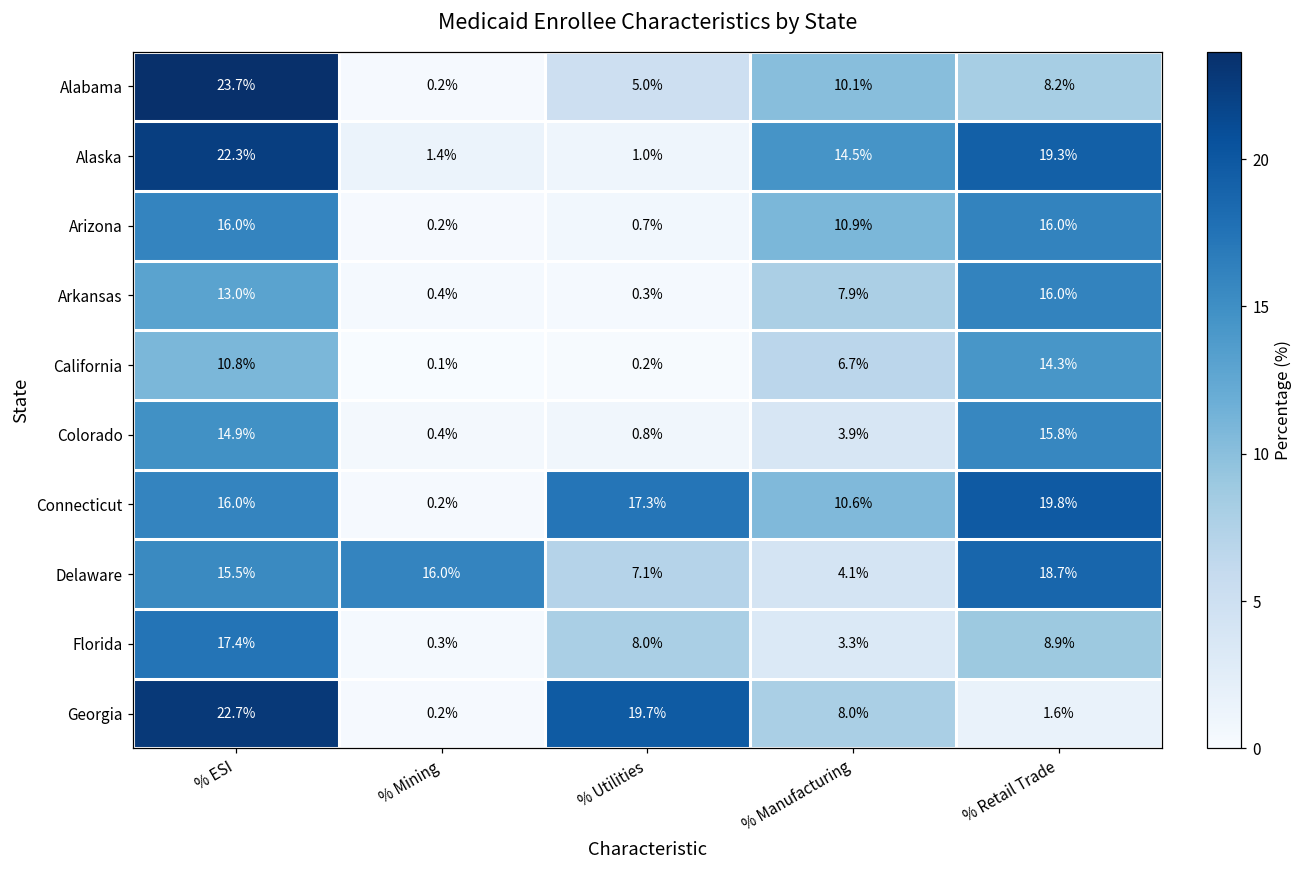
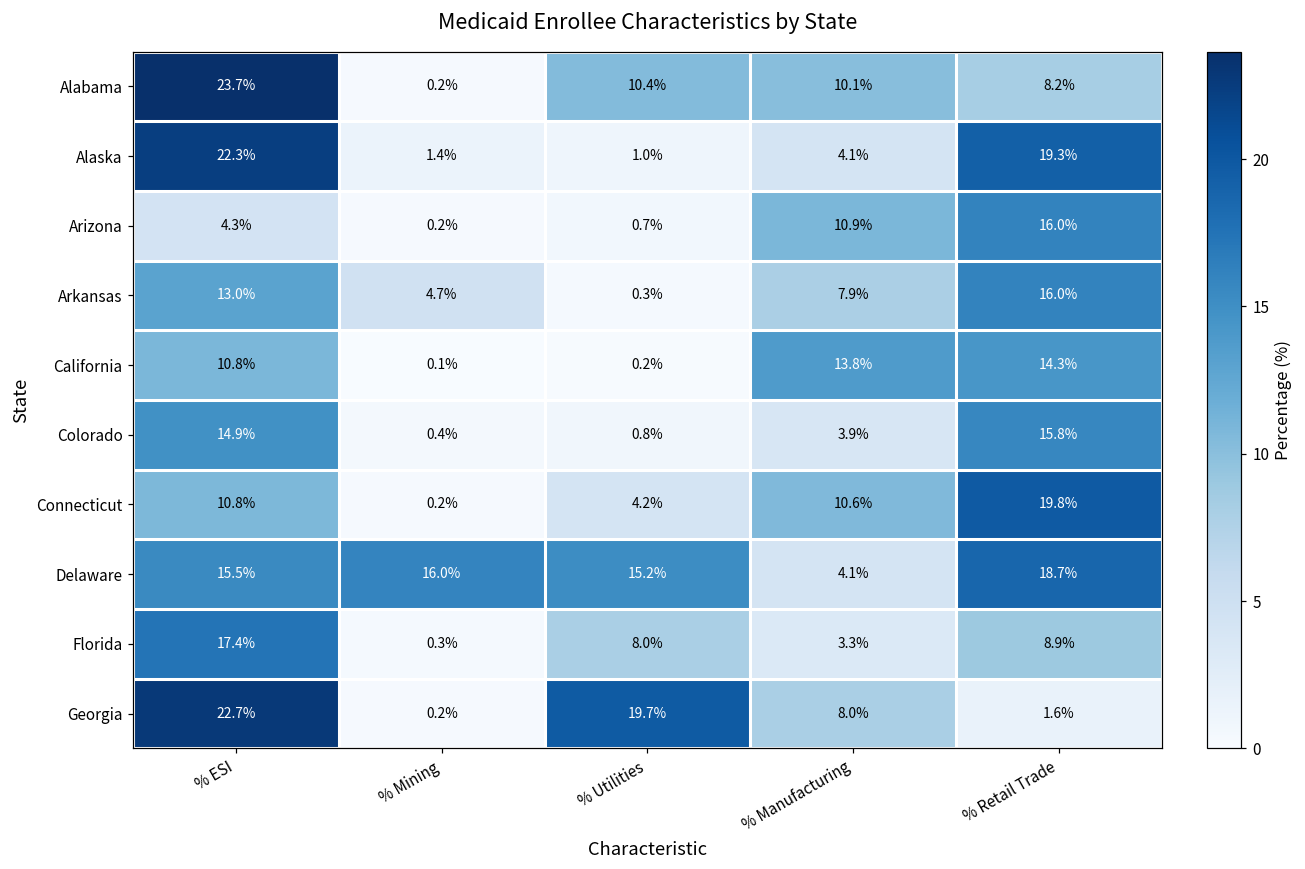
  {
    "Alabama": {
      "% ESI": "23.7%",
      "% Mining": "0.2%",
-     "% Utilities": "5.0%",
+     "% Utilities": "10.4%",
      "% Manufacturing": "10.1%",
      "% Retail Trade": "8.2%"
    },
    "Alaska": {
      "% ESI": "22.3%",
      "% Mining": "1.4%",
      "% Utilities": "1.0%",
-     "% Manufacturing": "14.5%",
+     "% Manufacturing": "4.1%",
      "% Retail Trade": "19.3%"
    },
    "Arizona": {
-     "% ESI": "16.0%",
+     "% ESI": "4.3%",
      "% Mining": "0.2%",
      "% Utilities": "0.7%",
      "% Manufacturing": "10.9%",
      "% Retail Trade": "16.0%"
    },
    "Arkansas": {
      "% ESI": "13.0%",
-     "% Mining": "0.4%",
+     "% Mining": "4.7%",
      "% Utilities": "0.3%",
      "% Manufacturing": "7.9%",
      "% Retail Trade": "16.0%"
    },
    "California": {
      "% ESI": "10.8%",
      "% Mining": "0.1%",
      "% Utilities": "0.2%",
-     "% Manufacturing": "6.7%",
+     "% Manufacturing": "13.8%",
      "% Retail Trade": "14.3%"
    },
    "Colorado": {
      "% ESI": "14.9%",
      "% Mining": "0.4%",
      "% Utilities": "0.8%",
      "% Manufacturing": "3.9%",
      "% Retail Trade": "15.8%"
    },
    "Connecticut": {
-     "% ESI": "16.0%",
+     "% ESI": "10.8%",
      "% Mining": "0.2%",
-     "% Utilities": "17.3%",
+     "% Utilities": "4.2%",
      "% Manufacturing": "10.6%",
      "% Retail Trade": "19.8%"
    },
    "Delaware": {
      "% ESI": "15.5%",
      "% Mining": "16.0%",
-     "% Utilities": "7.1%",
+     "% Utilities": "15.2%",
      "% Manufacturing": "4.1%",
      "% Retail Trade": "18.7%"
    },
    "Florida": {
      "% ESI": "17.4%",
      "% Mining": "0.3%",
      "% Utilities": "8.0%",
      "% Manufacturing": "3.3%",
      "% Retail Trade": "8.9%"
    },
    "Georgia": {
      "% ESI": "22.7%",
      "% Mining": "0.2%",
      "% Utilities": "19.7%",
      "% Manufacturing": "8.0%",
      "% Retail Trade": "1.6%"
    }
  }
